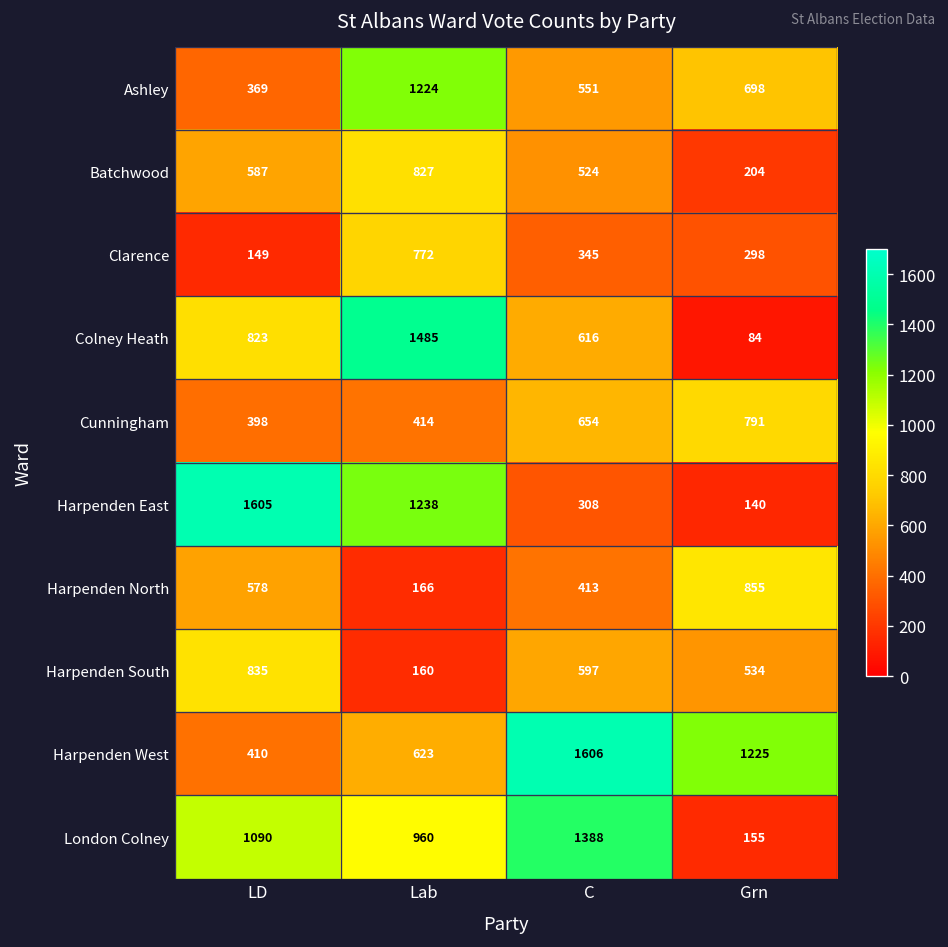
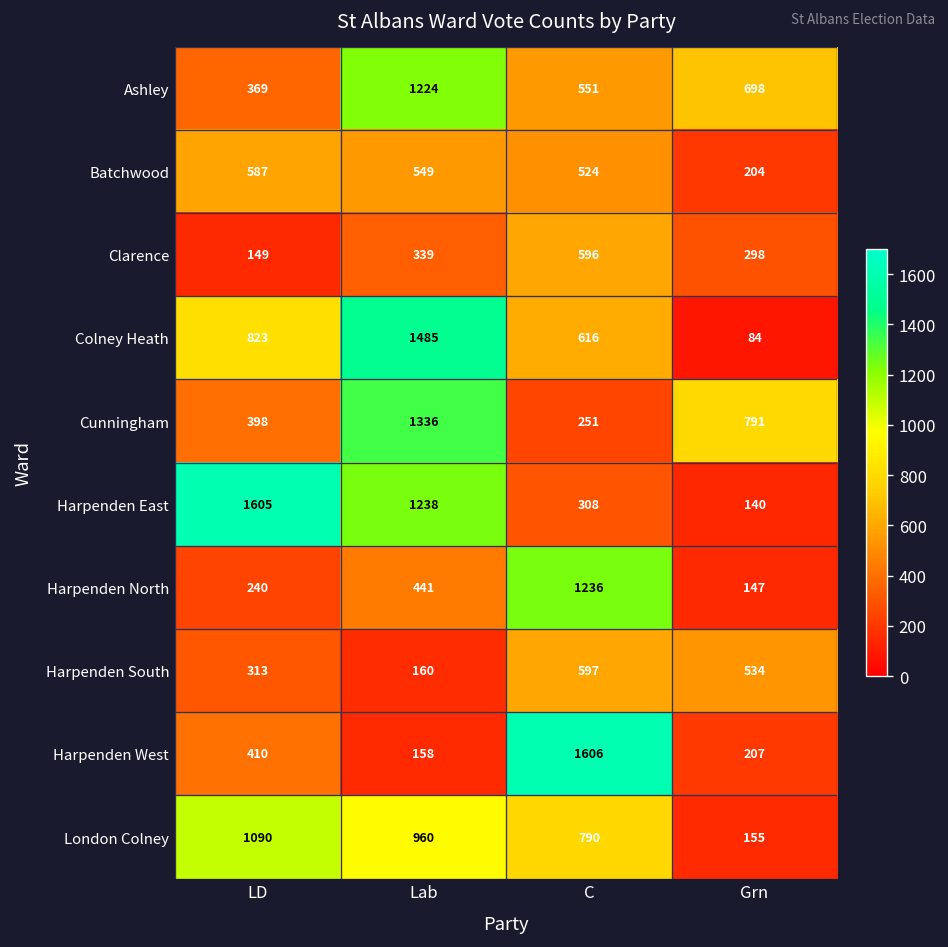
  {
    "Ashley": {
      "LD": 369,
      "Lab": 1224,
      "C": 551,
      "Grn": 698
    },
    "Batchwood": {
      "LD": 587,
-     "Lab": 827,
+     "Lab": 549,
      "C": 524,
      "Grn": 204
    },
    "Clarence": {
      "LD": 149,
-     "Lab": 772,
-     "C": 345,
+     "Lab": 339,
+     "C": 596,
      "Grn": 298
    },
    "Colney Heath": {
      "LD": 823,
      "Lab": 1485,
      "C": 616,
      "Grn": 84
    },
    "Cunningham": {
      "LD": 398,
-     "Lab": 414,
-     "C": 654,
+     "Lab": 1336,
+     "C": 251,
      "Grn": 791
    },
    "Harpenden East": {
      "LD": 1605,
      "Lab": 1238,
      "C": 308,
      "Grn": 140
    },
    "Harpenden North": {
-     "LD": 578,
-     "Lab": 166,
-     "C": 413,
-     "Grn": 855
+     "LD": 240,
+     "Lab": 441,
+     "C": 1236,
+     "Grn": 147
    },
    "Harpenden South": {
-     "LD": 835,
+     "LD": 313,
      "Lab": 160,
      "C": 597,
      "Grn": 534
    },
    "Harpenden West": {
      "LD": 410,
-     "Lab": 623,
+     "Lab": 158,
      "C": 1606,
-     "Grn": 1225
+     "Grn": 207
    },
    "London Colney": {
      "LD": 1090,
      "Lab": 960,
-     "C": 1388,
+     "C": 790,
      "Grn": 155
    }
  }
